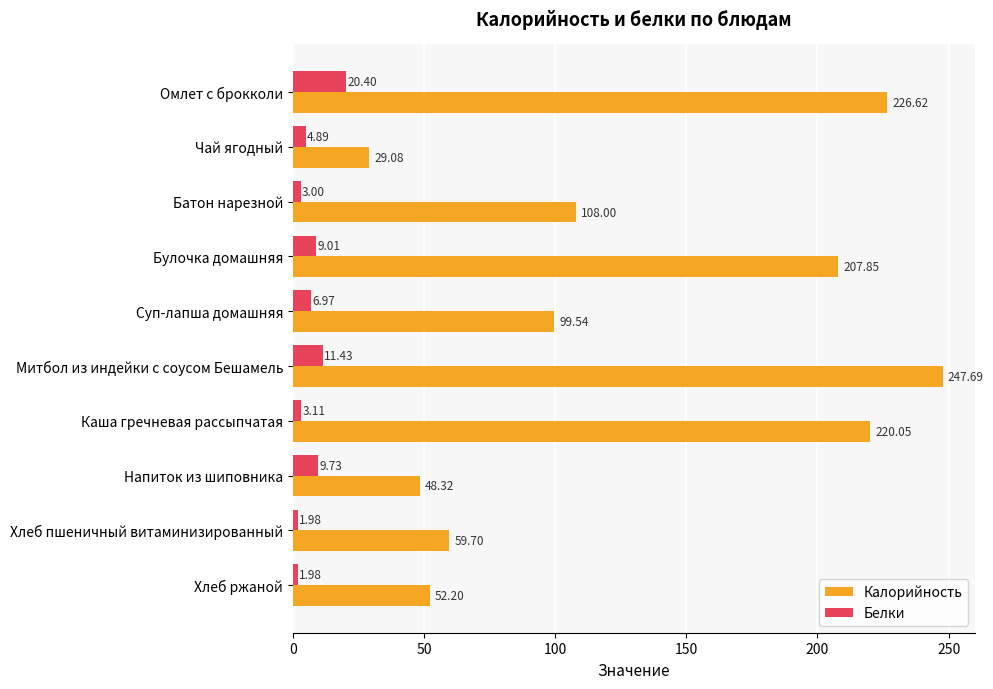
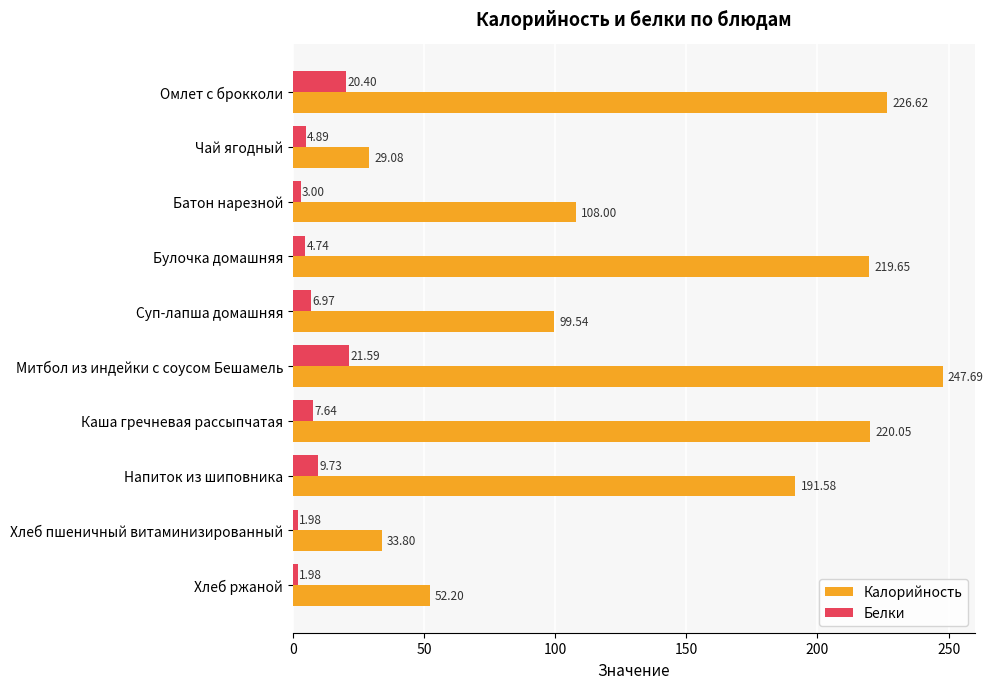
  {
    "Калорийность": {
      "Омлет с брокколи": 226.62,
      "Чай ягодный": 29.08,
      "Батон нарезной": 108.00,
-     "Булочка домашняя": 207.85,
+     "Булочка домашняя": 219.65,
      "Суп-лапша домашняя": 99.54,
      "Митбол из индейки с соусом Бешамель": 247.69,
      "Каша гречневая рассыпчатая": 220.05,
-     "Напиток из шиповника": 48.32,
-     "Хлеб пшеничный витаминизированный": 59.70,
+     "Напиток из шиповника": 191.58,
+     "Хлеб пшеничный витаминизированный": 33.80,
      "Хлеб ржаной": 52.20
    },
    "Белки": {
      "Омлет с брокколи": 20.40,
      "Чай ягодный": 4.89,
      "Батон нарезной": 3.00,
-     "Булочка домашняя": 9.01,
+     "Булочка домашняя": 4.74,
      "Суп-лапша домашняя": 6.97,
-     "Митбол из индейки с соусом Бешамель": 11.43,
-     "Каша гречневая рассыпчатая": 3.11,
+     "Митбол из индейки с соусом Бешамель": 21.59,
+     "Каша гречневая рассыпчатая": 7.64,
      "Напиток из шиповника": 9.73,
      "Хлеб пшеничный витаминизированный": 1.98,
      "Хлеб ржаной": 1.98
    }
  }
